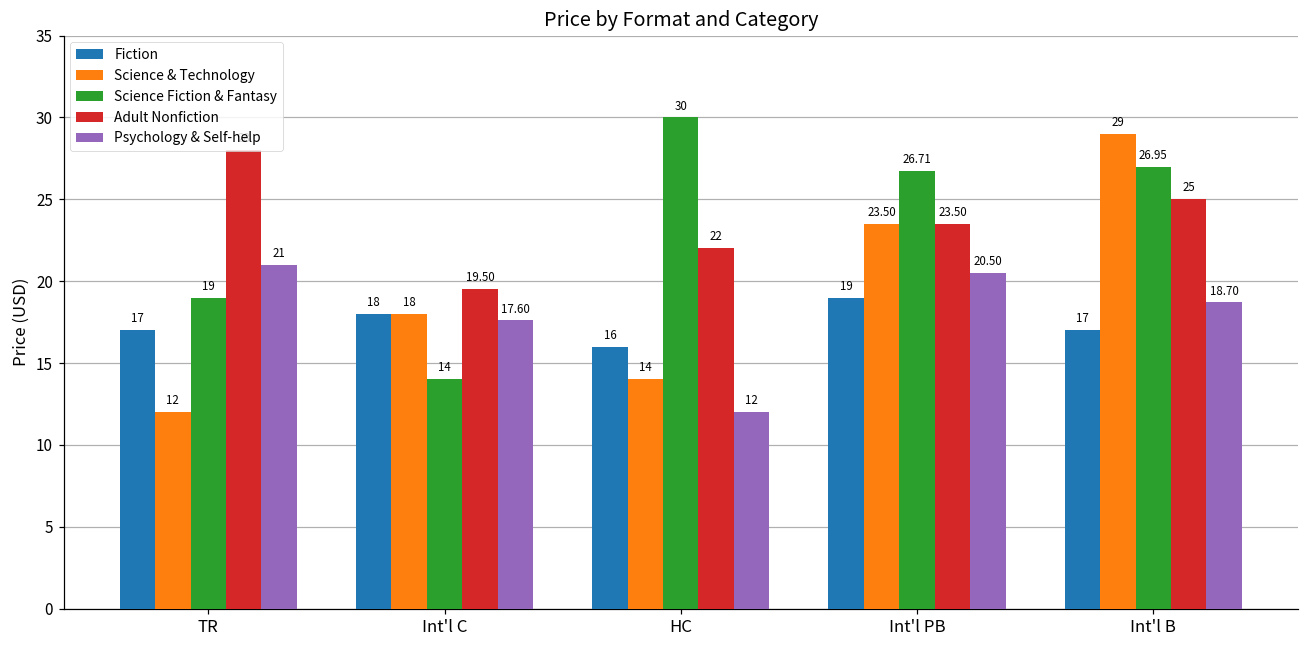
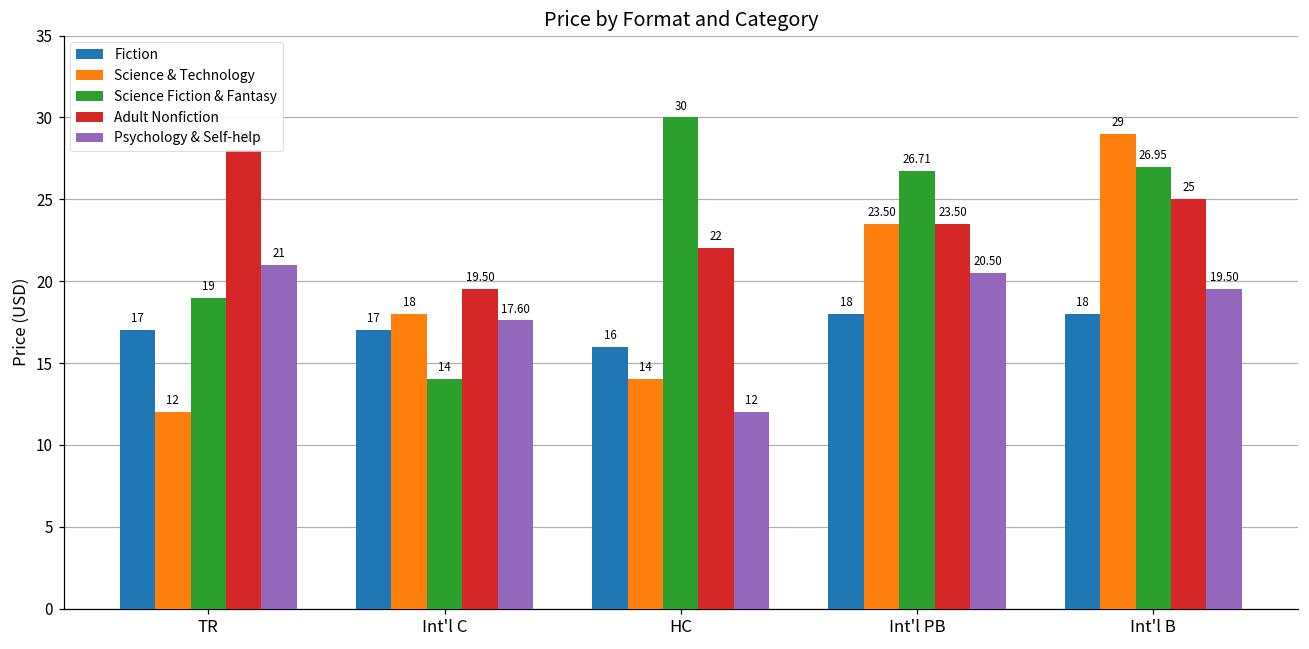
  {
    "Fiction": {
      "TR": 17,
-     "Int'l C": 18,
+     "Int'l C": 17,
      "HC": 16,
-     "Int'l PB": 19,
-     "Int'l B": 17
+     "Int'l PB": 18,
+     "Int'l B": 18
    },
    "Science & Technology": {
      "TR": 12,
      "Int'l C": 18,
      "HC": 14,
      "Int'l PB": 23.50,
      "Int'l B": 29
    },
    "Science Fiction & Fantasy": {
      "TR": 19,
      "Int'l C": 14,
      "HC": 30,
      "Int'l PB": 26.71,
      "Int'l B": 26.95
    },
    "Adult Nonfiction": {
      "Int'l C": 19.50,
      "HC": 22,
      "Int'l PB": 23.50,
      "Int'l B": 25
    },
    "Psychology & Self-help": {
      "TR": 21,
      "Int'l C": 17.60,
      "HC": 12,
      "Int'l PB": 20.50,
-     "Int'l B": 18.70
+     "Int'l B": 19.50
    }
  }
